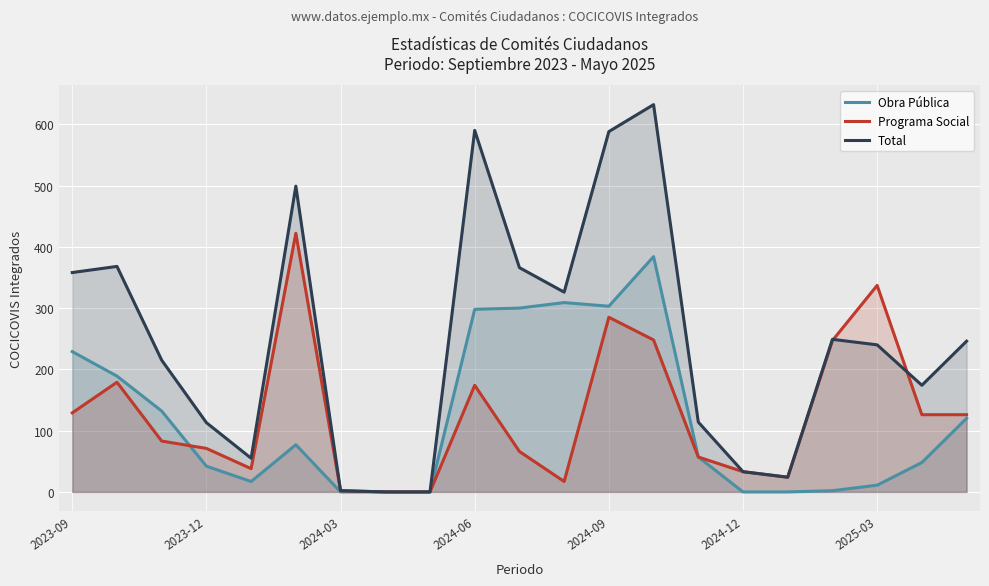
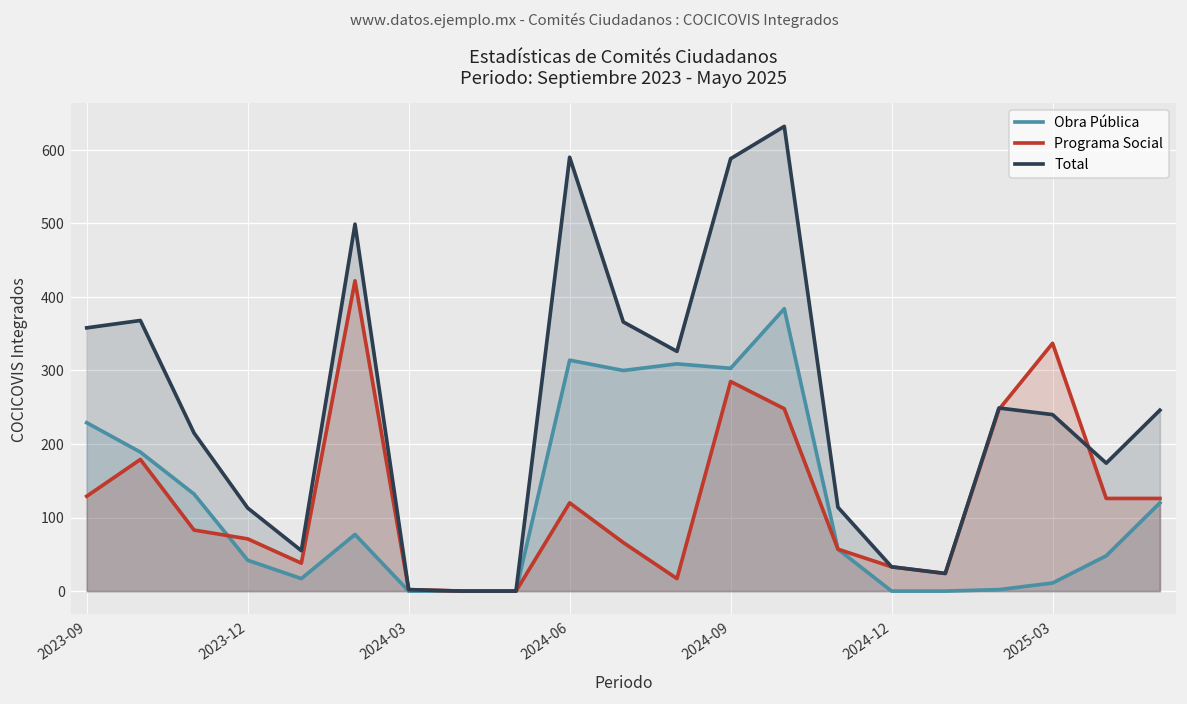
  {
    "Obra Pública": {
      "2023-09": 230,
      "2023-12": 40,
-     "2024-06": 300,
+     "2024-06": 310,
      "2024-09": 300,
      "2024-12": 0,
      "2025-03": 10
    },
    "Programa Social": {
      "2023-09": 130,
      "2023-12": 70,
-     "2024-06": 170,
+     "2024-06": 120,
      "2024-09": 290,
      "2025-03": 340
    },
    "Total": {
      "2023-09": 360,
      "2023-12": 110,
      "2024-06": 590,
      "2024-09": 590,
      "2025-03": 240
    }
  }
